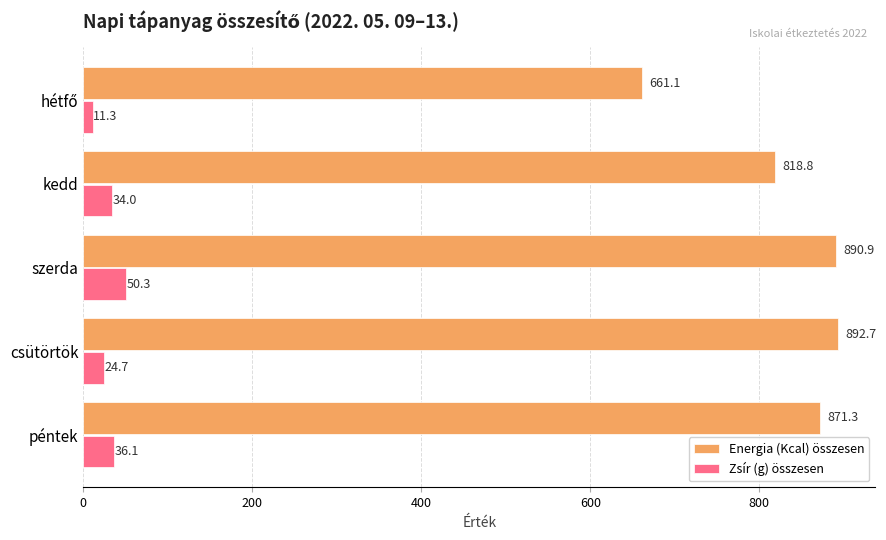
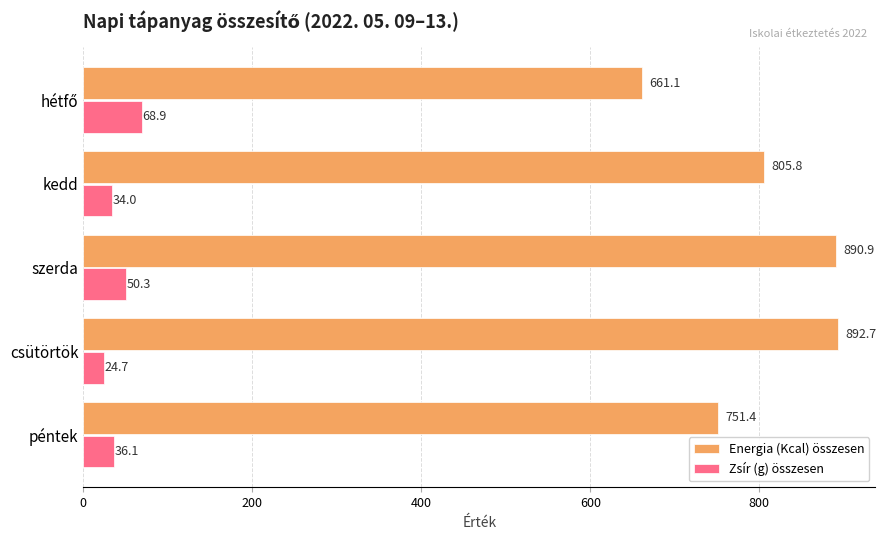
  {
    "Energia (Kcal) összesen": {
      "hétfő": 661.1,
-     "kedd": 818.8,
+     "kedd": 805.8,
      "szerda": 890.9,
      "csütörtök": 892.7,
-     "péntek": 871.3
+     "péntek": 751.4
    },
    "Zsír (g) összesen": {
-     "hétfő": 11.3,
+     "hétfő": 68.9,
      "kedd": 34.0,
      "szerda": 50.3,
      "csütörtök": 24.7,
      "péntek": 36.1
    }
  }
